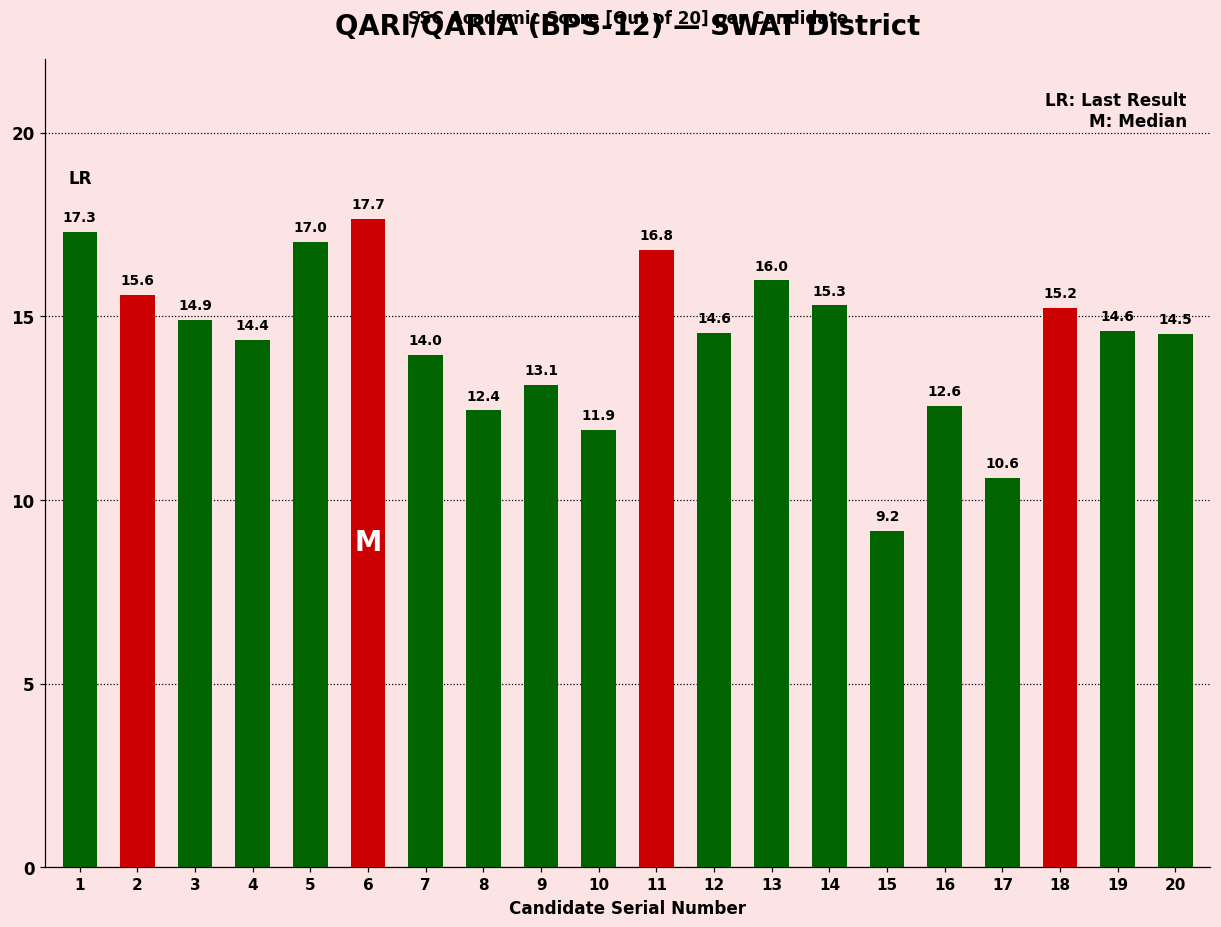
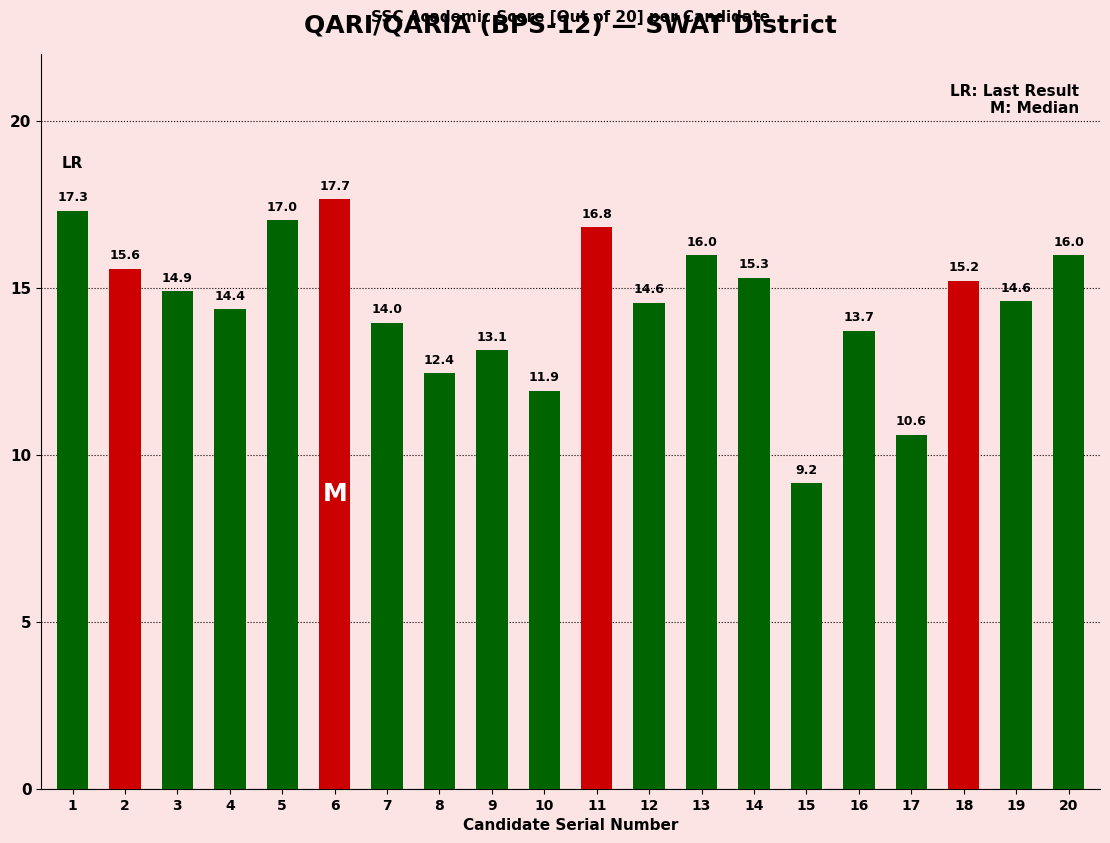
  {
    "1": 17.3,
    "2": 15.6,
    "3": 14.9,
    "4": 14.4,
    "5": 17.0,
    "6": 17.7,
    "7": 14.0,
    "8": 12.4,
    "9": 13.1,
    "10": 11.9,
    "11": 16.8,
    "12": 14.6,
    "13": 16.0,
    "14": 15.3,
    "15": 9.2,
-   "16": 12.6,
+   "16": 13.7,
    "17": 10.6,
    "18": 15.2,
    "19": 14.6,
-   "20": 14.5
+   "20": 16.0
  }
